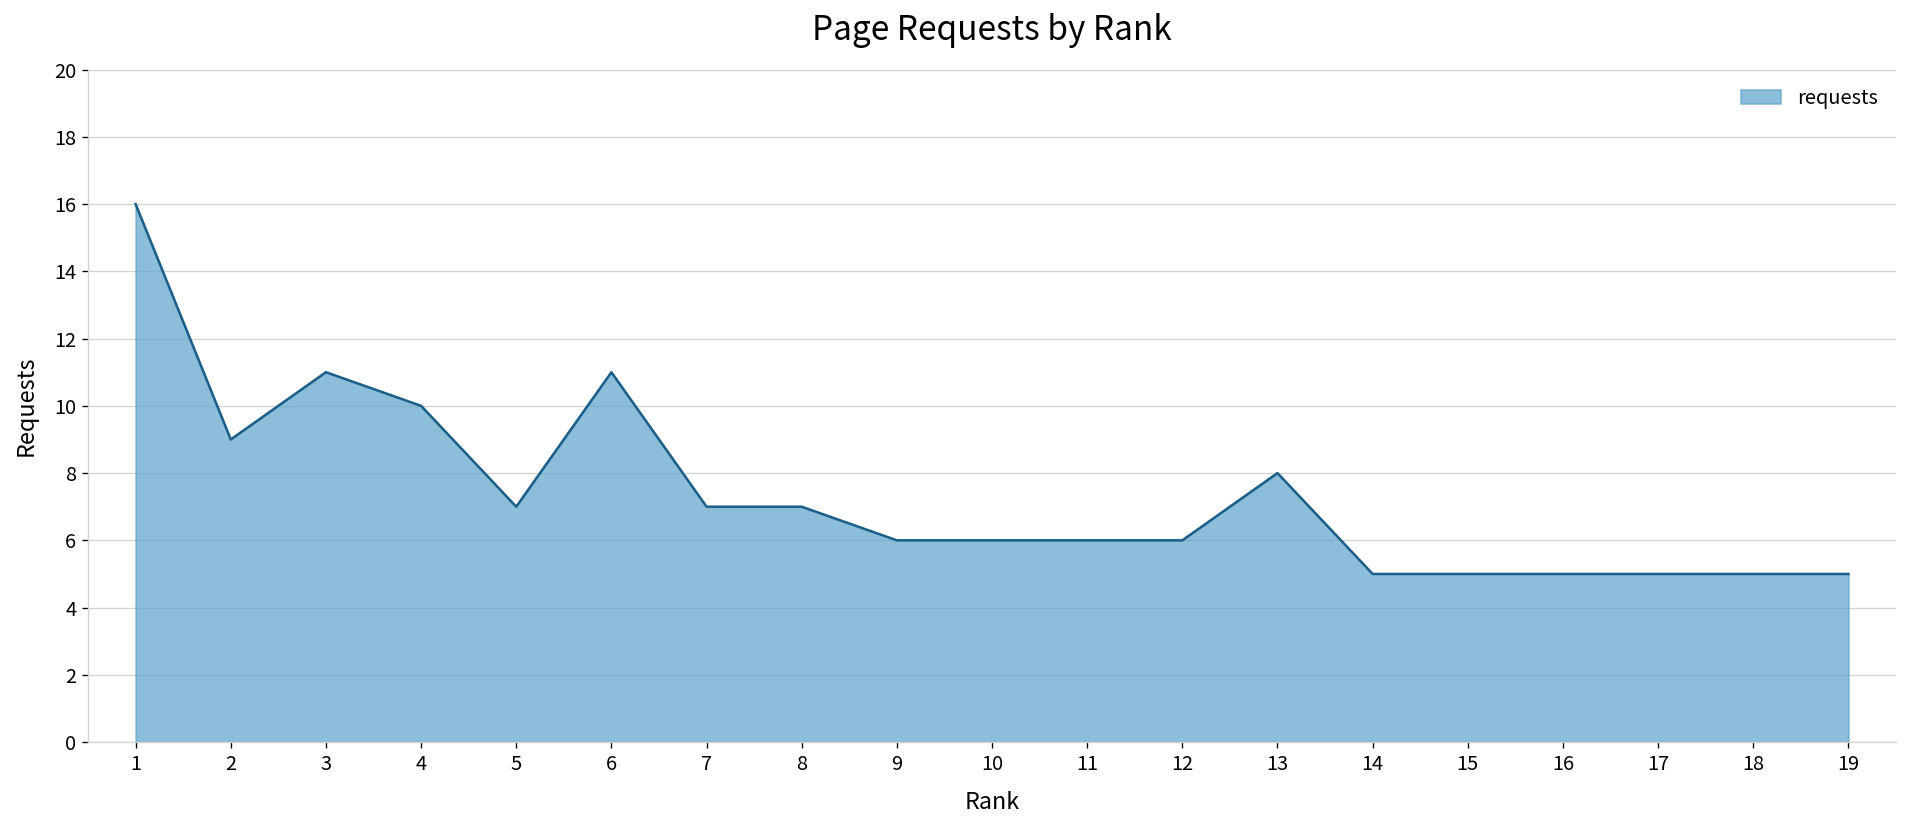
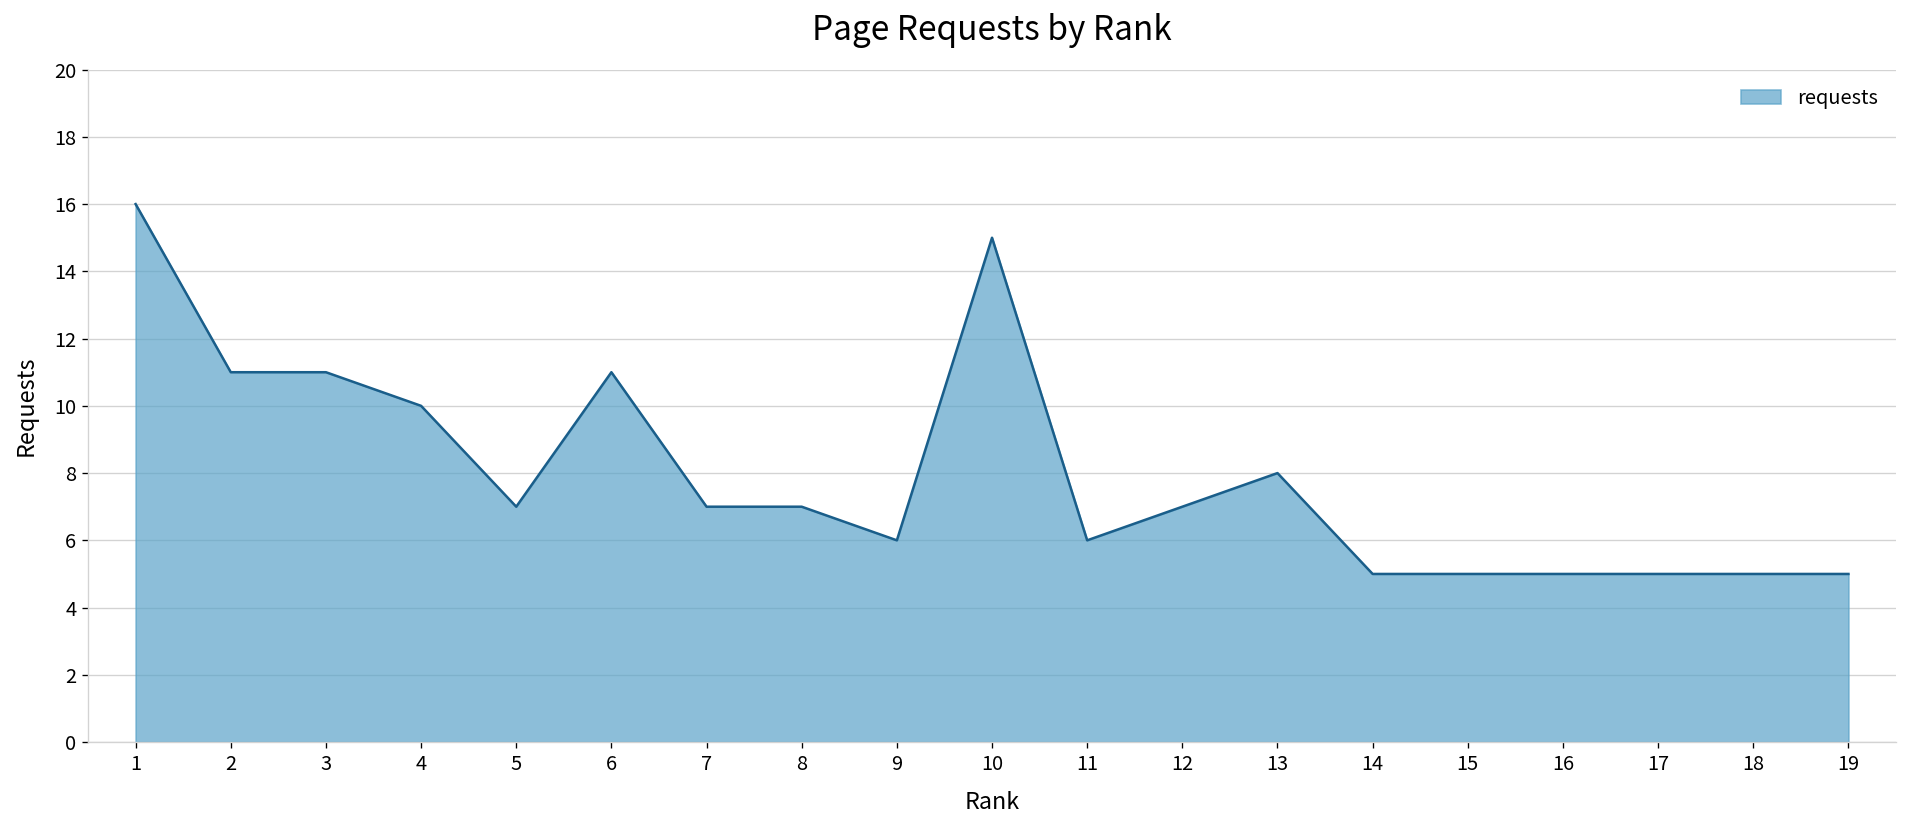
  {
    "1": 16,
-   "2": 9,
+   "2": 11,
    "3": 11,
    "4": 10,
    "5": 7,
    "6": 11,
    "7": 7,
    "8": 7,
    "9": 6,
-   "10": 6,
+   "10": 15,
    "11": 6,
-   "12": 6,
+   "12": 7,
    "13": 8,
    "14": 5,
    "15": 5,
    "16": 5,
    "17": 5,
    "18": 5,
    "19": 5
  }
